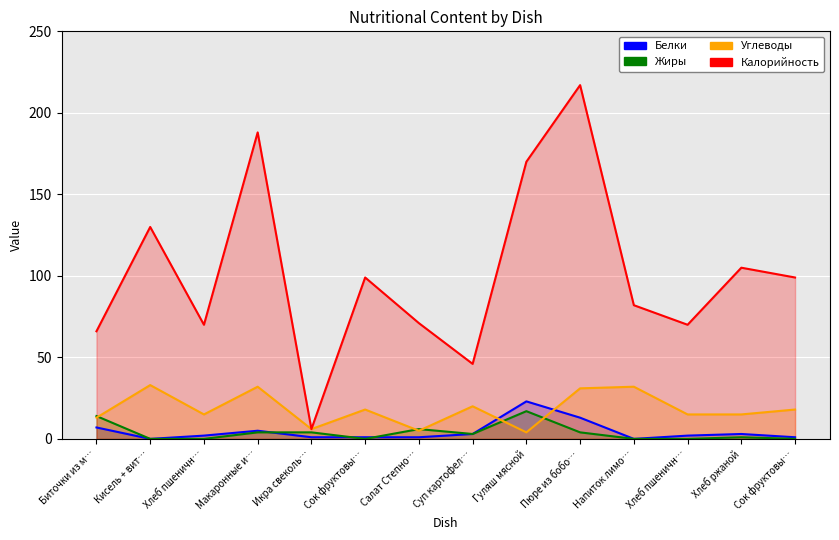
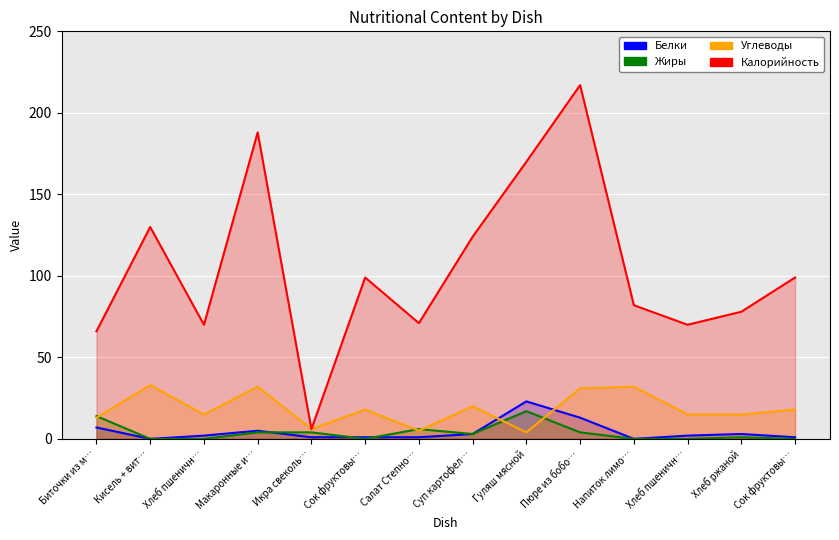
  {
    "Белки": {
      "Биточки из м…": 7,
      "Икра свеколь…": 1,
      "Салат Степно…": 1,
      "Гуляш мясной": 23,
      "Пюре из бобо…": 13,
      "Хлеб ржаной": 3
    },
    "Жиры": {
      "Икра свеколь…": 4,
      "Гуляш мясной": 17,
      "Пюре из бобо…": 4,
      "Хлеб ржаной": 1
    },
    "Углеводы": {
      "Кисель + вит…": 33,
      "Макаронные и…": 32,
      "Суп картофел…": 20,
      "Гуляш мясной": 4,
      "Пюре из бобо…": 31,
      "Напиток лимо…": 32,
      "Хлеб ржаной": 15
    },
    "Калорийность": {
      "Биточки из м…": 66,
      "Кисель + вит…": 130,
      "Макаронные и…": 188,
      "Салат Степно…": 71,
-     "Суп картофел…": 46,
+     "Суп картофел…": 124,
      "Гуляш мясной": 170,
      "Пюре из бобо…": 217,
      "Напиток лимо…": 82,
-     "Хлеб ржаной": 105
+     "Хлеб ржаной": 78
    }
  }
